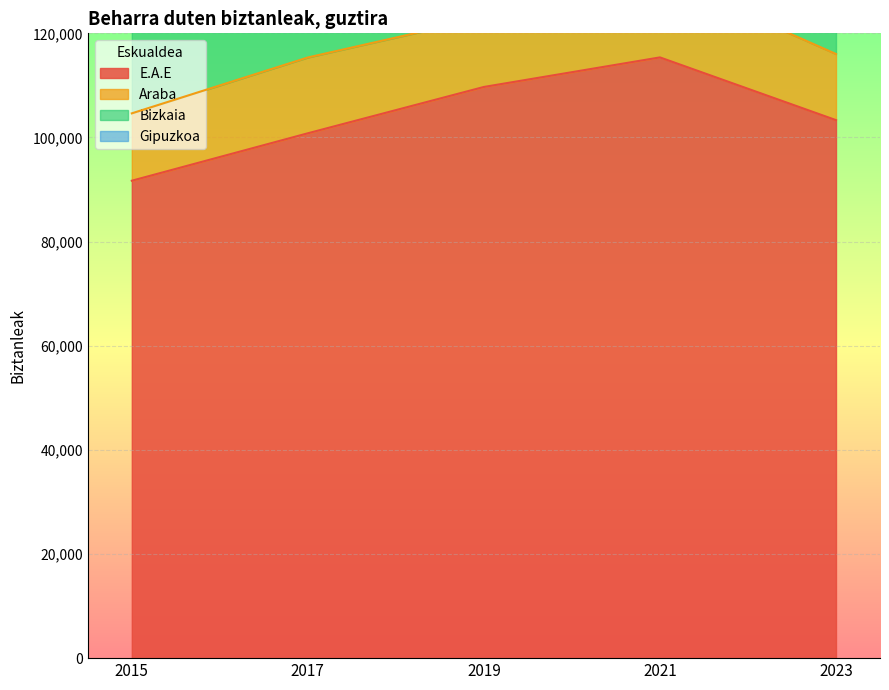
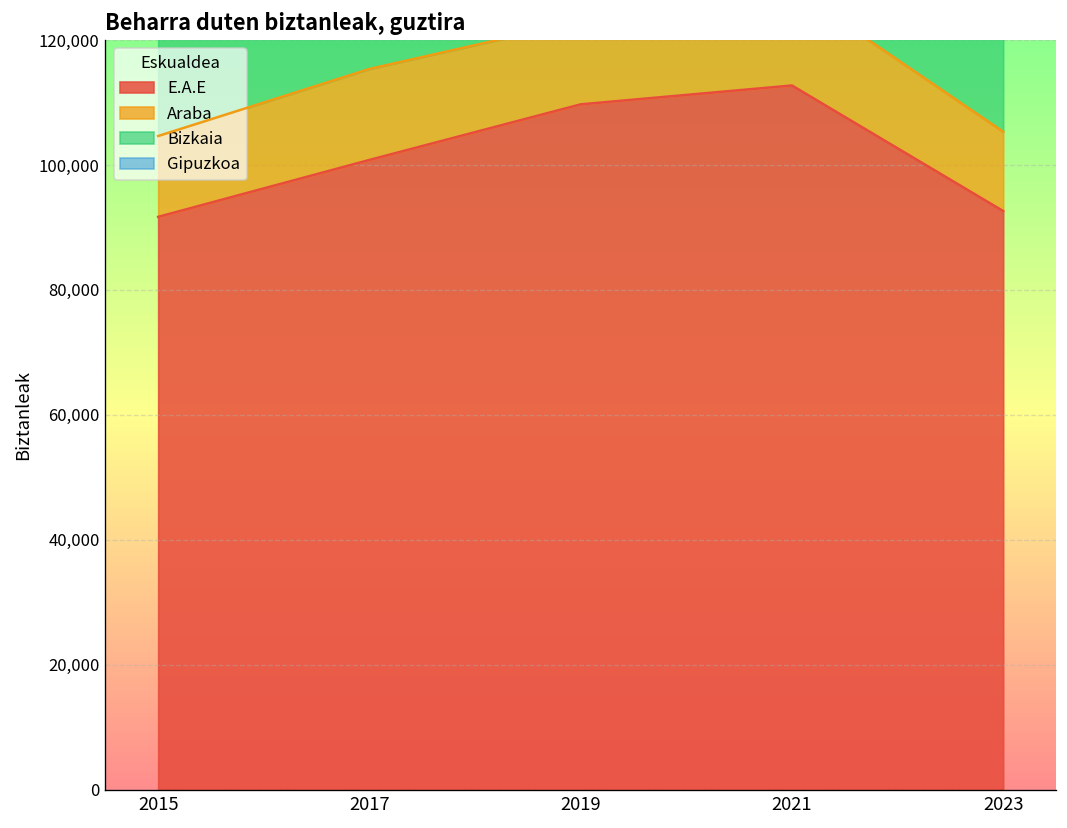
  {
    "E.A.E": {
      "2015": "92,000",
      "2017": "101,000",
      "2019": "110,000",
-     "2021": "115,000",
-     "2023": "103,000"
+     "2021": "113,000",
+     "2023": "93,000"
    },
    "Araba": {
      "2017": "15,000",
      "2023": "13,000"
    }
  }
